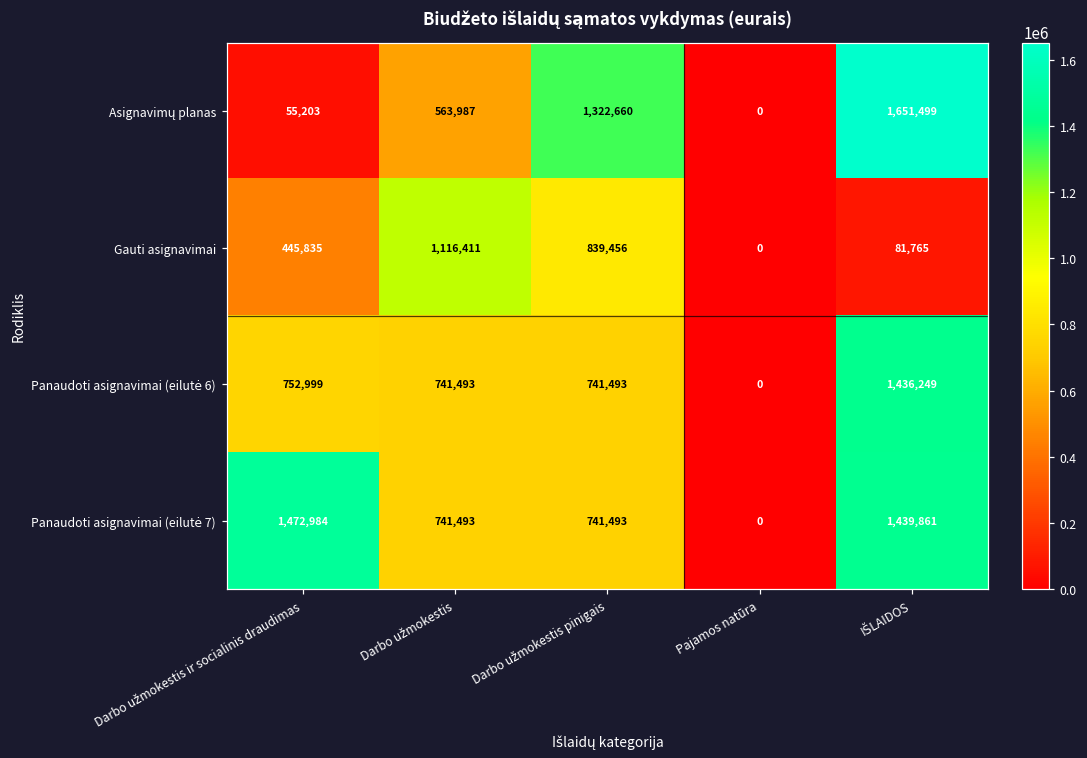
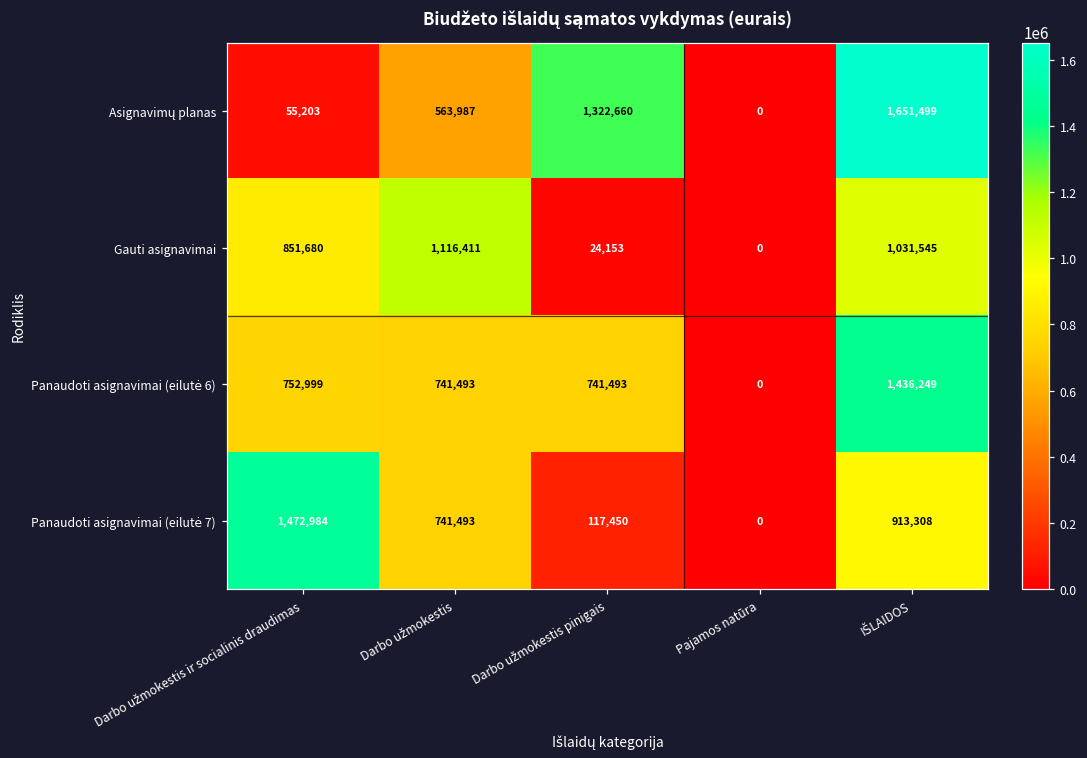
  {
    "Asignavimų planas": {
      "Darbo užmokestis ir socialinis draudimas": "55,203",
      "Darbo užmokestis": "563,987",
      "Darbo užmokestis pinigais": "1,322,660",
      "Pajamos natūra": "0",
      "IŠLAIDOS": "1,651,499"
    },
    "Gauti asignavimai": {
-     "Darbo užmokestis ir socialinis draudimas": "445,835",
+     "Darbo užmokestis ir socialinis draudimas": "851,680",
      "Darbo užmokestis": "1,116,411",
-     "Darbo užmokestis pinigais": "839,456",
+     "Darbo užmokestis pinigais": "24,153",
      "Pajamos natūra": "0",
-     "IŠLAIDOS": "81,765"
+     "IŠLAIDOS": "1,031,545"
    },
    "Panaudoti asignavimai (eilutė 6)": {
      "Darbo užmokestis ir socialinis draudimas": "752,999",
      "Darbo užmokestis": "741,493",
      "Darbo užmokestis pinigais": "741,493",
      "Pajamos natūra": "0",
      "IŠLAIDOS": "1,436,249"
    },
    "Panaudoti asignavimai (eilutė 7)": {
      "Darbo užmokestis ir socialinis draudimas": "1,472,984",
      "Darbo užmokestis": "741,493",
-     "Darbo užmokestis pinigais": "741,493",
+     "Darbo užmokestis pinigais": "117,450",
      "Pajamos natūra": "0",
-     "IŠLAIDOS": "1,439,861"
+     "IŠLAIDOS": "913,308"
    }
  }
